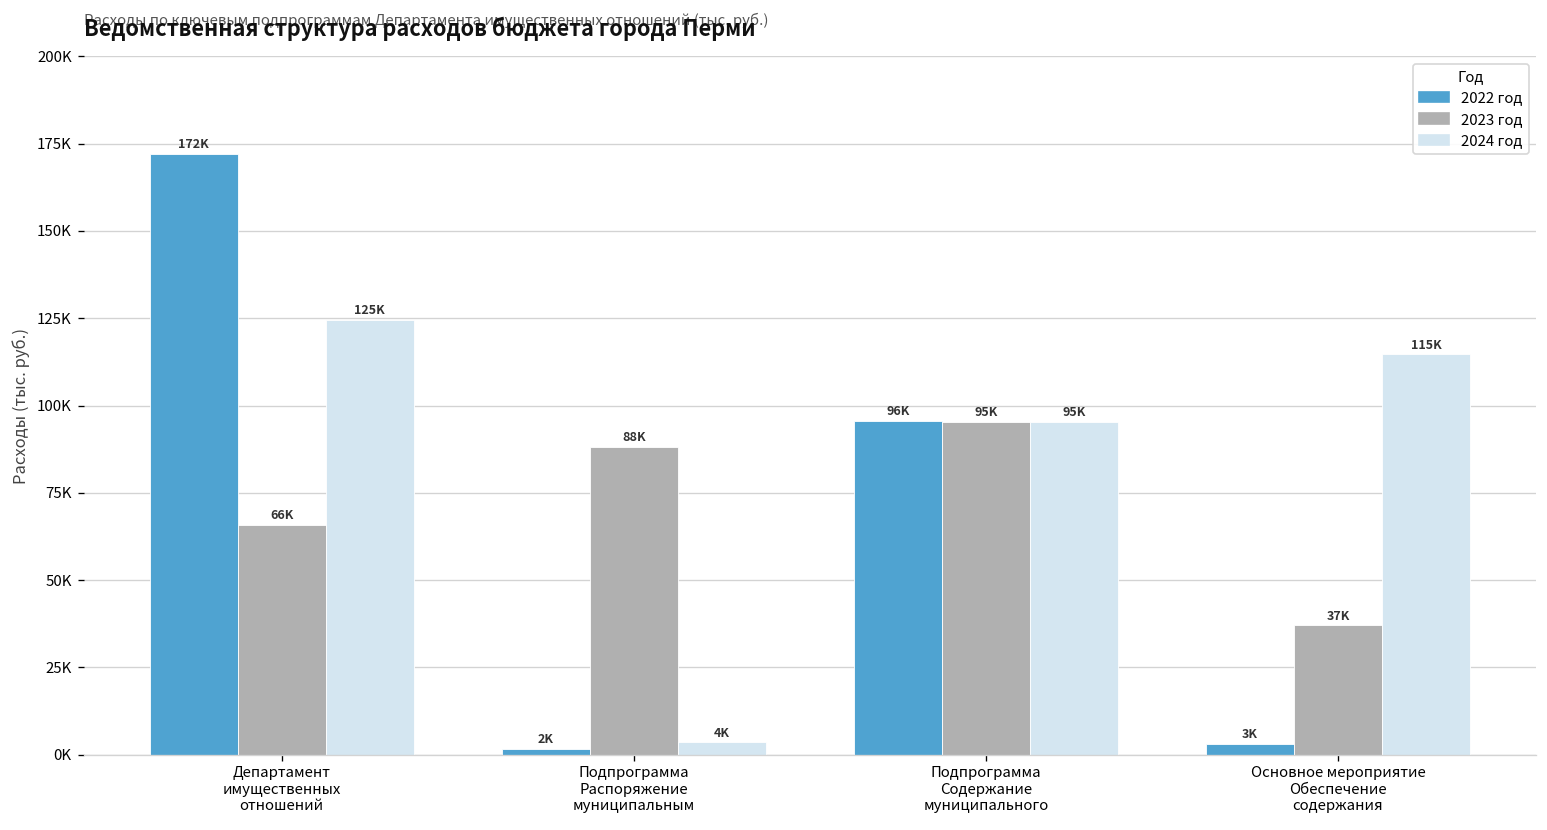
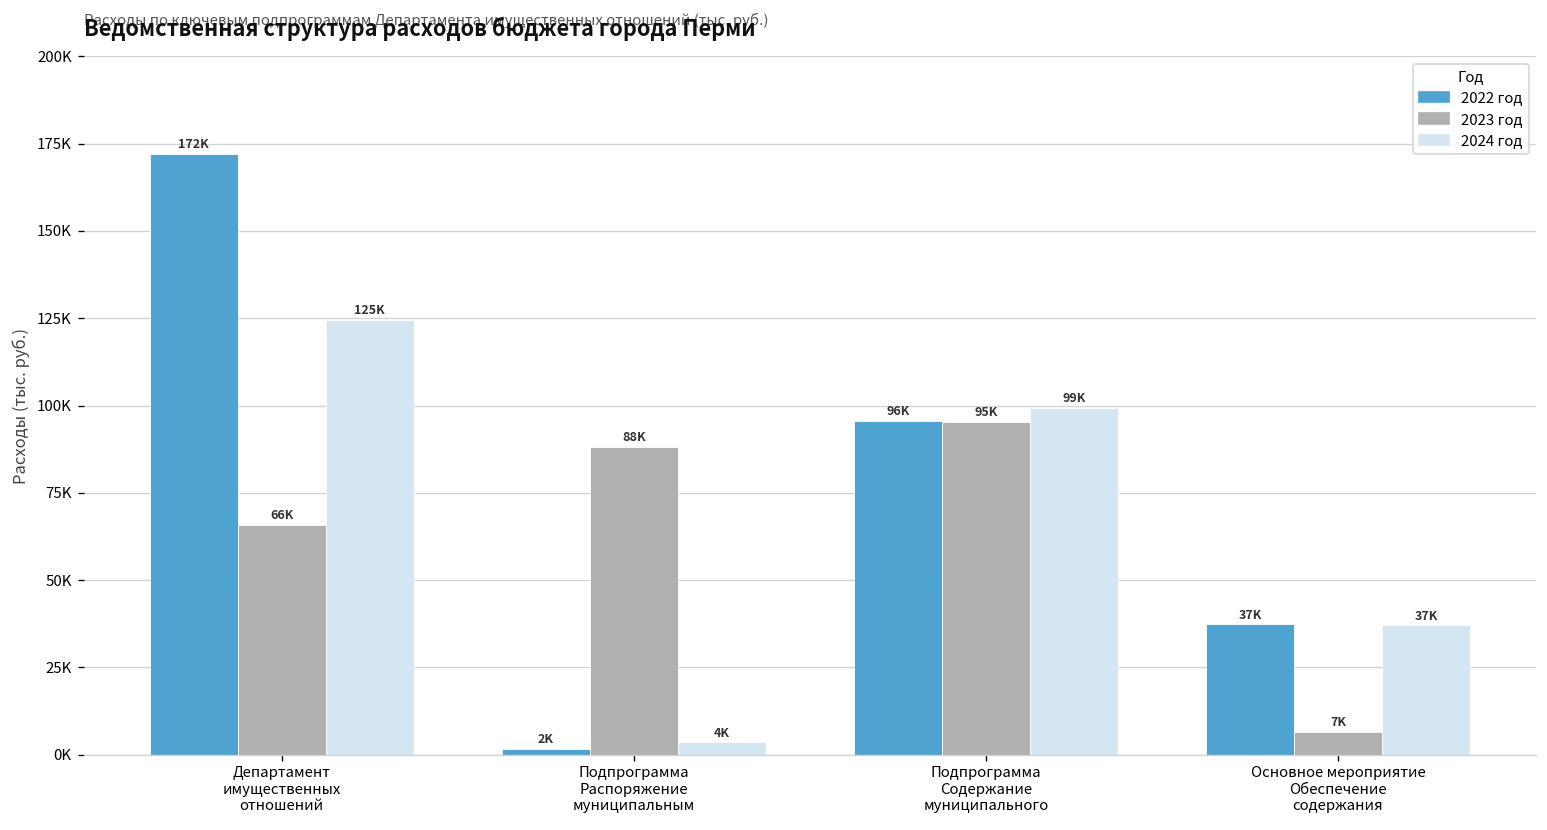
  {
    "2022 год": {
      "Департамент имущественных отношений": "172K",
      "Подпрограмма Распоряжение муниципальным": "2K",
      "Подпрограмма Содержание муниципального": "96K",
-     "Основное мероприятие Обеспечение содержания": "3K"
+     "Основное мероприятие Обеспечение содержания": "37K"
    },
    "2023 год": {
      "Департамент имущественных отношений": "66K",
      "Подпрограмма Распоряжение муниципальным": "88K",
      "Подпрограмма Содержание муниципального": "95K",
-     "Основное мероприятие Обеспечение содержания": "37K"
+     "Основное мероприятие Обеспечение содержания": "7K"
    },
    "2024 год": {
      "Департамент имущественных отношений": "125K",
      "Подпрограмма Распоряжение муниципальным": "4K",
-     "Подпрограмма Содержание муниципального": "95K",
-     "Основное мероприятие Обеспечение содержания": "115K"
+     "Подпрограмма Содержание муниципального": "99K",
+     "Основное мероприятие Обеспечение содержания": "37K"
    }
  }
